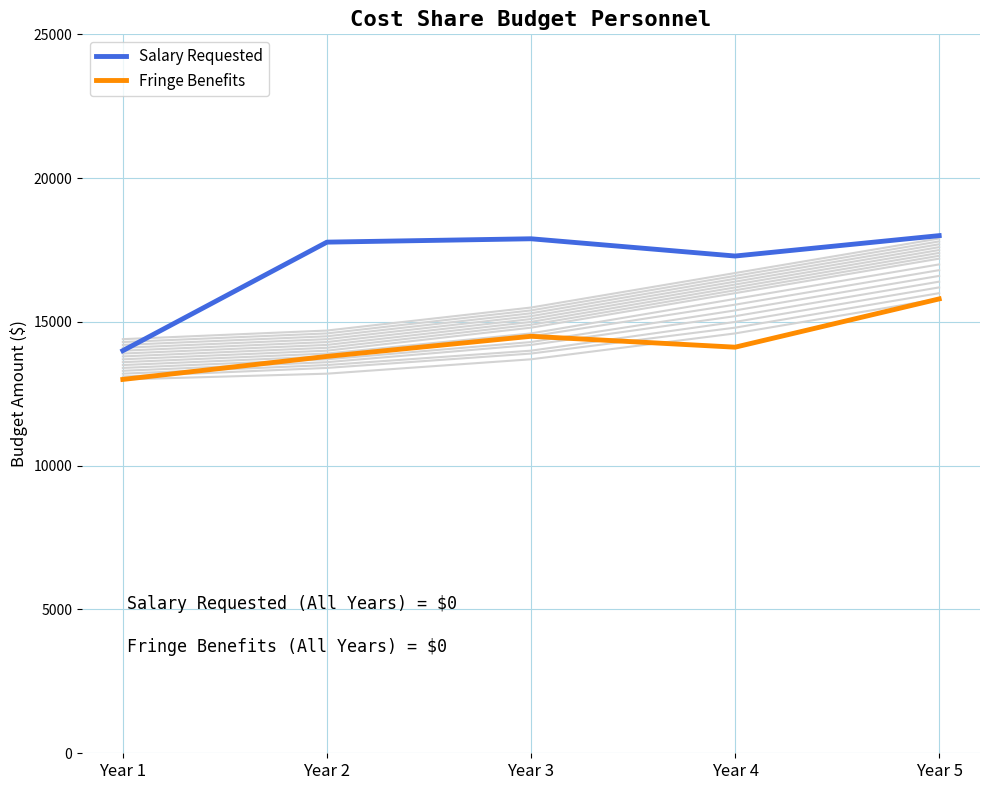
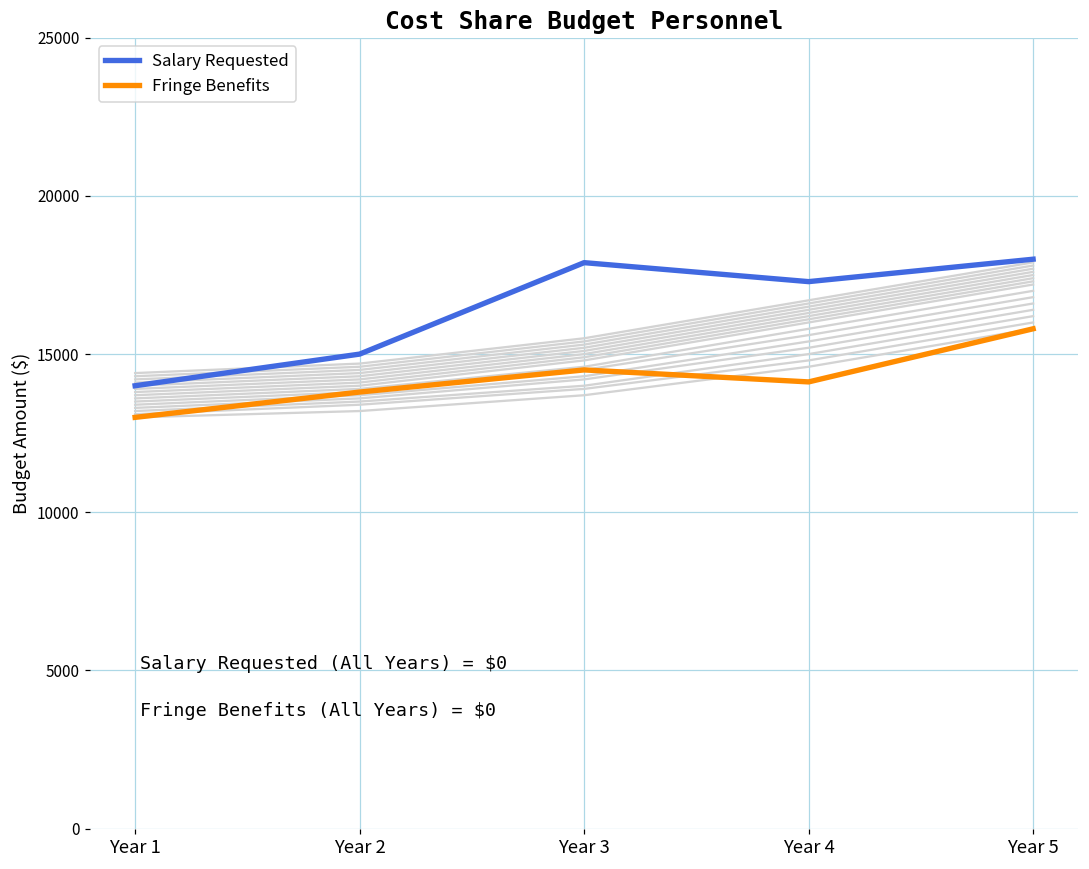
  {
    "Salary Requested": {
-     "Year 2": 17800,
+     "Year 2": 15000,
      "Year 3": 17900,
      "Year 4": 17300,
      "Year 5": 18000
    },
    "Fringe Benefits": {
      "Year 4": 14100
    }
  }
